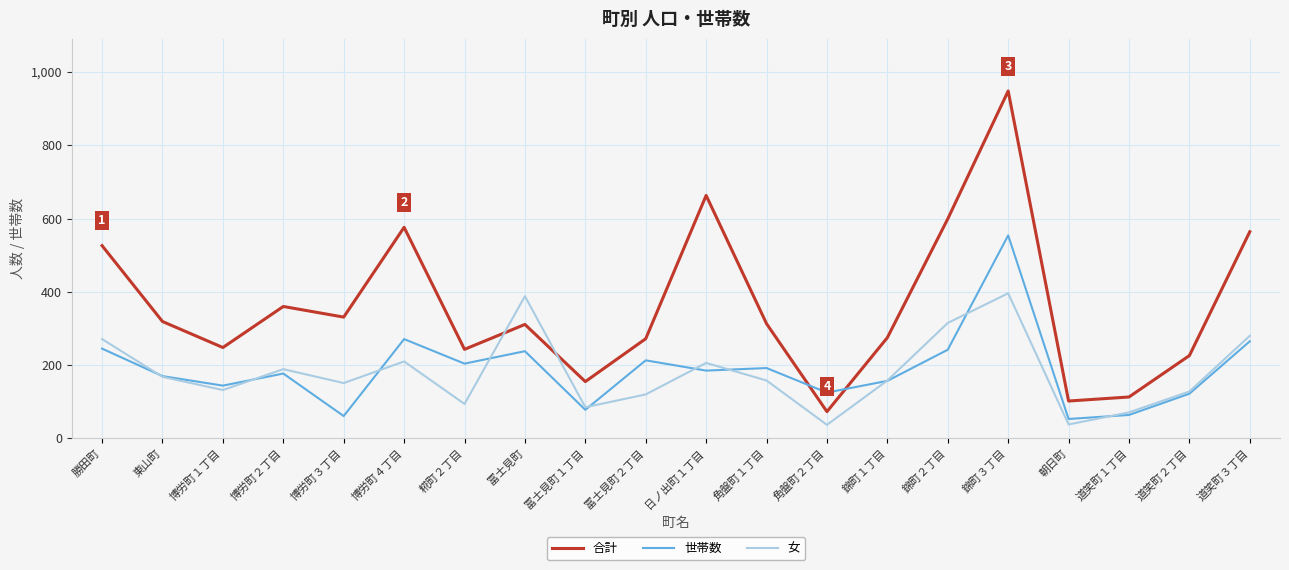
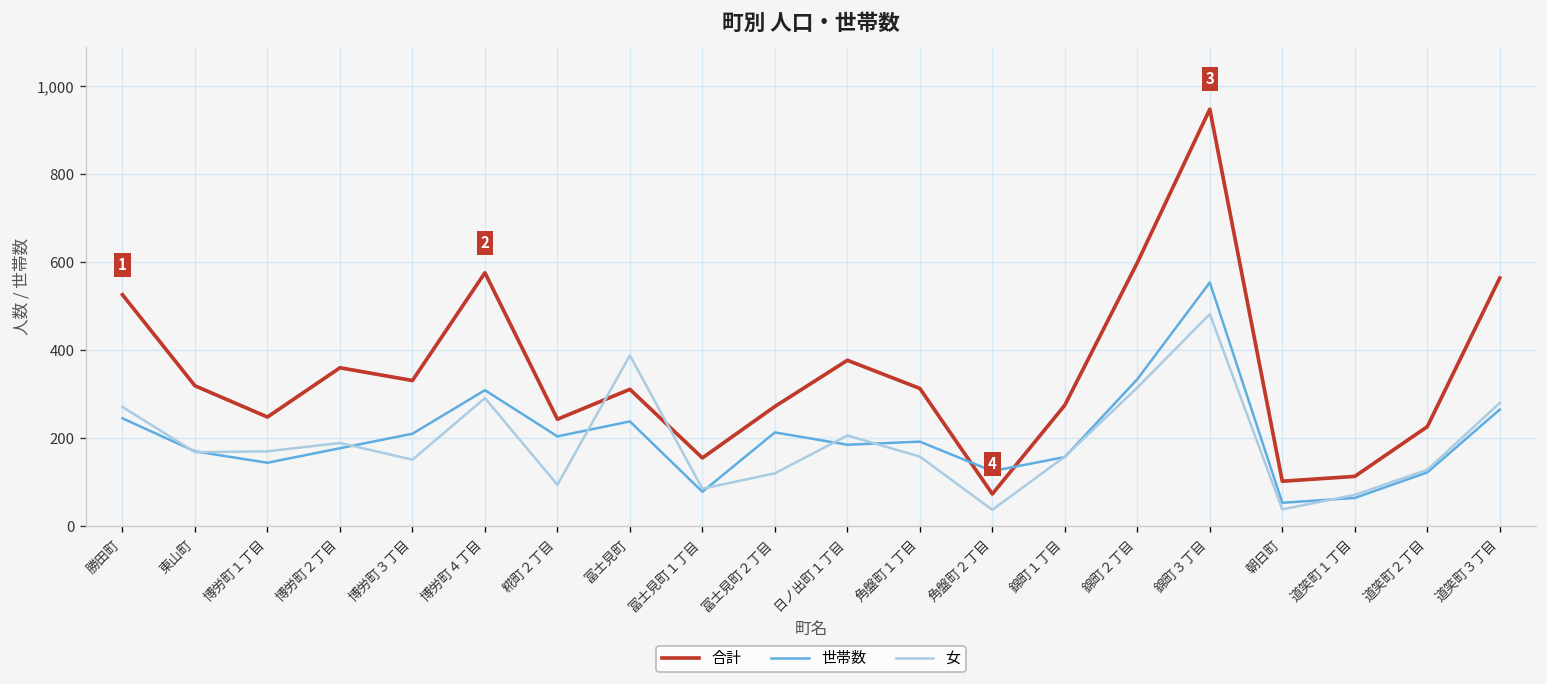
  {
    "合計": {
      "東山町": 320,
      "博労町１丁目": 250,
      "博労町２丁目": 360,
      "博労町３丁目": 330,
      "糀町２丁目": 240,
      "冨士見町": 310,
      "冨士見町１丁目": 160,
      "冨士見町２丁目": 270,
-     "日ノ出町１丁目": 660,
+     "日ノ出町１丁目": 380,
      "角盤町１丁目": 310,
      "角盤町２丁目": 70,
      "錦町１丁目": 280,
      "錦町２丁目": 600,
      "朝日町": 100,
      "道笑町１丁目": 110,
      "道笑町２丁目": 230,
      "道笑町３丁目": 560
    },
    "世帯数": {
      "勝田町": 250,
      "博労町１丁目": 140,
      "博労町２丁目": 180,
-     "博労町３丁目": 60,
-     "博労町４丁目": 270,
+     "博労町３丁目": 210,
+     "博労町４丁目": 310,
      "糀町２丁目": 200,
      "冨士見町": 240,
      "冨士見町２丁目": 210,
      "日ノ出町１丁目": 190,
      "角盤町１丁目": 190,
-     "錦町２丁目": 240,
+     "錦町２丁目": 330,
      "錦町３丁目": 550,
      "朝日町": 50,
      "道笑町１丁目": 60,
      "道笑町３丁目": 270
    },
    "女": {
      "勝田町": 270,
-     "博労町１丁目": 130,
+     "博労町１丁目": 170,
      "博労町２丁目": 190,
      "博労町３丁目": 150,
-     "博労町４丁目": 210,
+     "博労町４丁目": 290,
      "糀町２丁目": 90,
      "冨士見町": 390,
      "冨士見町２丁目": 120,
      "日ノ出町１丁目": 210,
      "角盤町１丁目": 160,
      "角盤町２丁目": 40,
      "錦町２丁目": 320,
-     "錦町３丁目": 400,
+     "錦町３丁目": 480,
      "朝日町": 40,
      "道笑町１丁目": 70,
      "道笑町３丁目": 280
    }
  }
